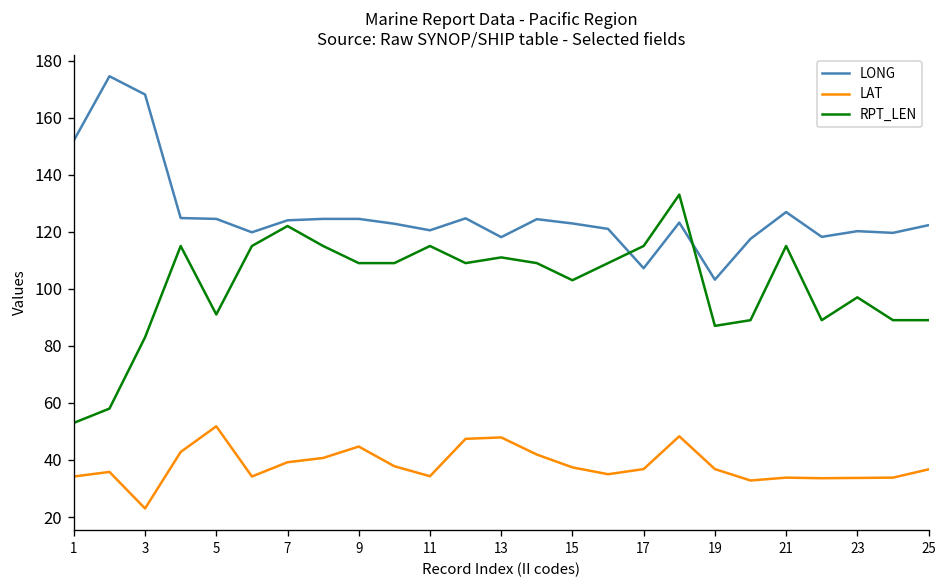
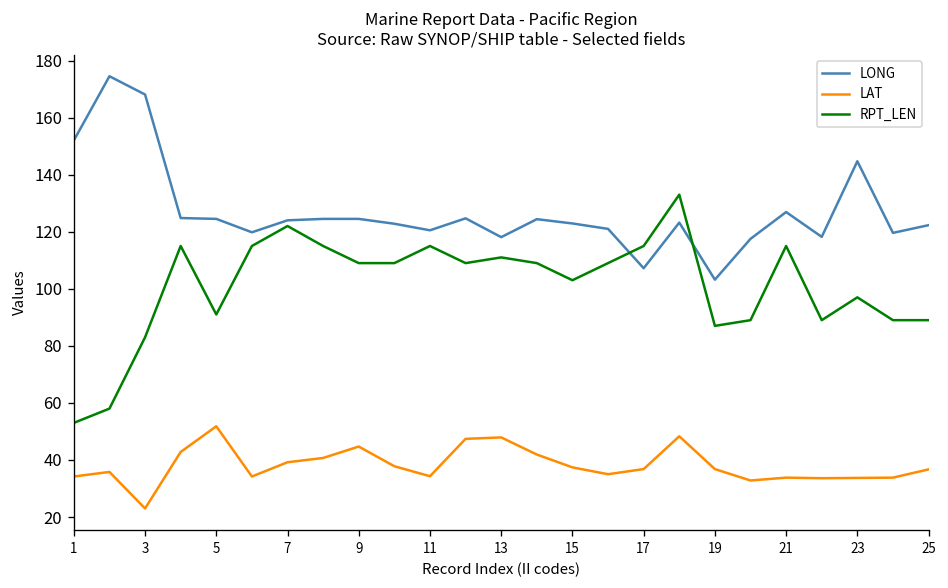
  {
    "LONG": {
      "1": 152,
      "3": 168,
      "5": 125,
      "7": 124,
      "9": 125,
      "11": 121,
      "13": 118,
      "15": 123,
      "17": 107,
      "19": 103,
      "21": 127,
-     "23": 120,
+     "23": 145,
      "25": 122
    },
    "LAT": {
      "1": 34,
      "3": 23,
      "5": 52,
      "7": 39,
      "9": 45,
      "11": 34,
      "13": 48,
      "15": 37,
      "17": 37,
      "19": 37,
      "21": 34,
      "23": 34,
      "25": 37
    },
    "RPT_LEN": {
      "1": 53,
      "3": 83,
      "5": 91,
      "7": 122,
      "9": 109,
      "11": 115,
      "13": 111,
      "15": 103,
      "17": 115,
      "19": 87,
      "21": 115,
      "23": 97,
      "25": 89
    }
  }
